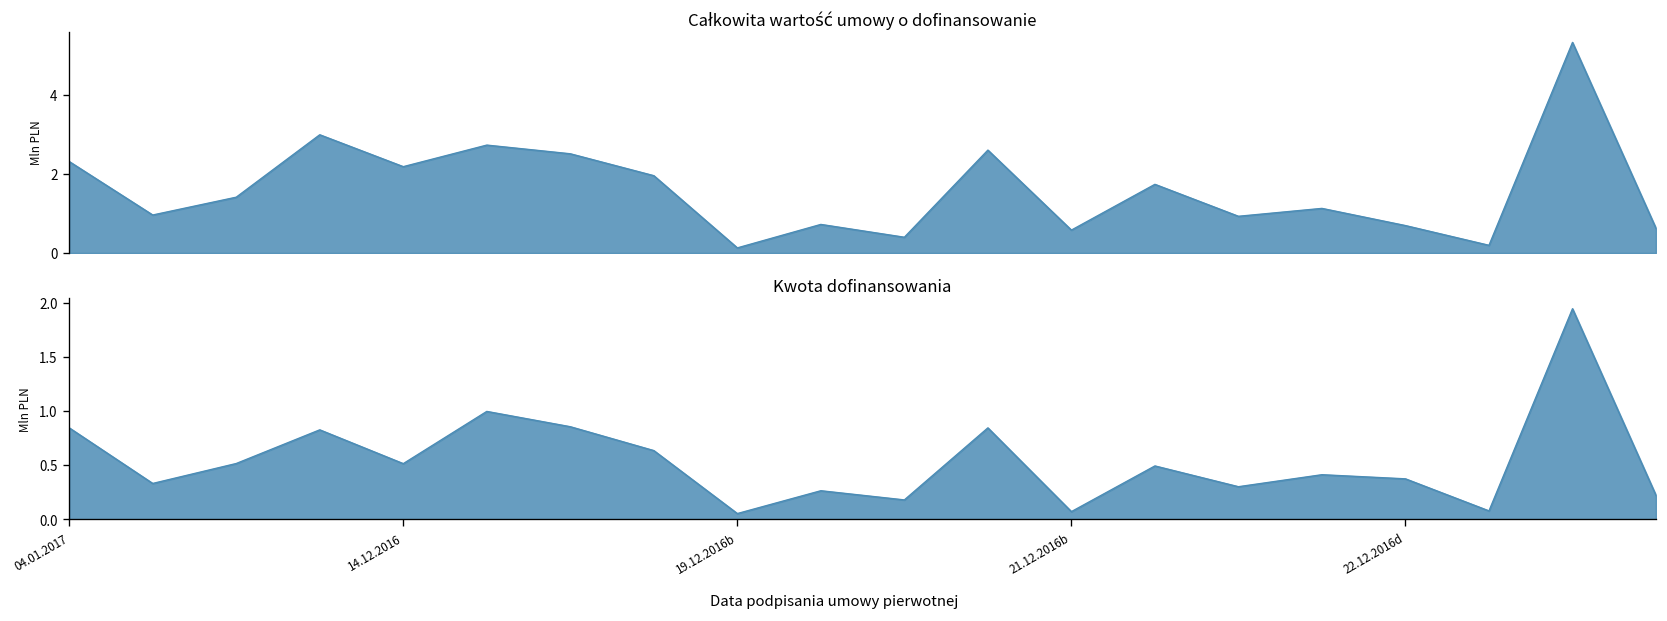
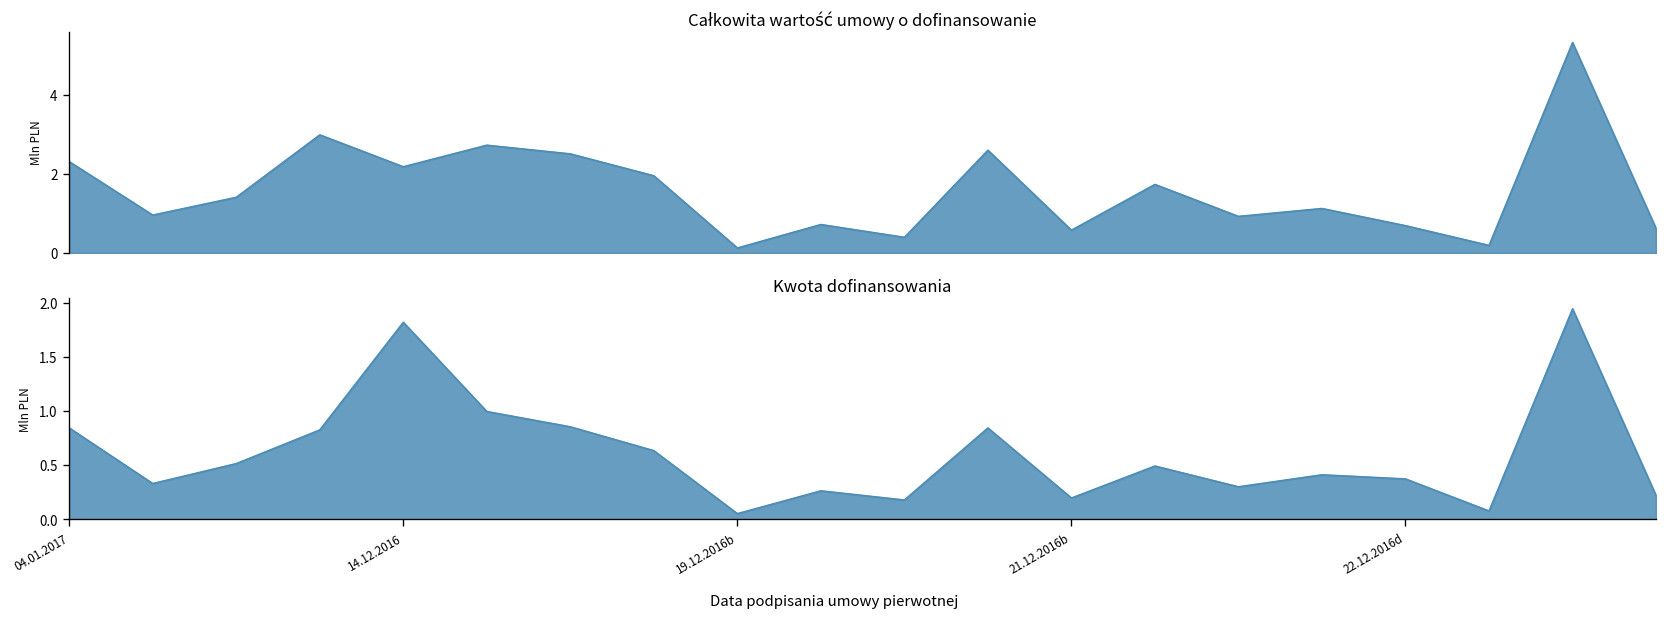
  {
    "Kwota dofinansowania": {
      "04.01.2017": 0.8,
-     "14.12.2016": 0.5,
+     "14.12.2016": 1.8,
      "19.12.2016b": 0.1,
-     "21.12.2016b": 0.1,
+     "21.12.2016b": 0.2,
      "22.12.2016d": 0.4
    }
  }
